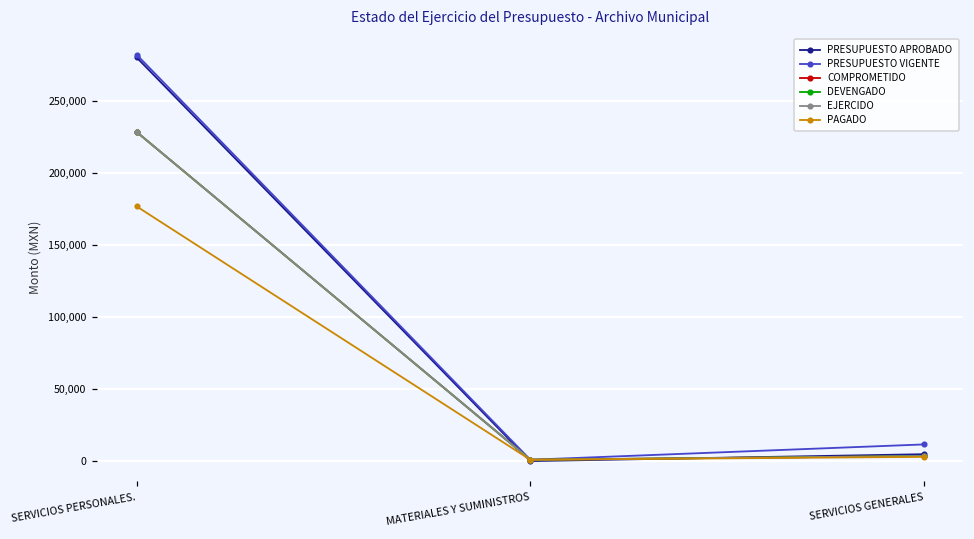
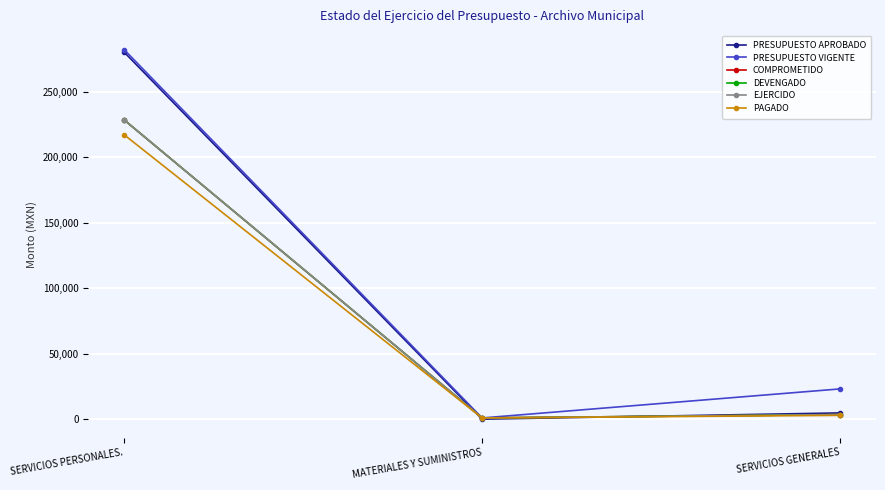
  {
    "PRESUPUESTO VIGENTE": {
-     "SERVICIOS GENERALES": "12,000"
+     "SERVICIOS GENERALES": "23,000"
    },
    "EJERCIDO": {
      "SERVICIOS PERSONALES.": "229,000"
    },
    "PAGADO": {
-     "SERVICIOS PERSONALES.": "177,000"
+     "SERVICIOS PERSONALES.": "217,000"
    }
  }
